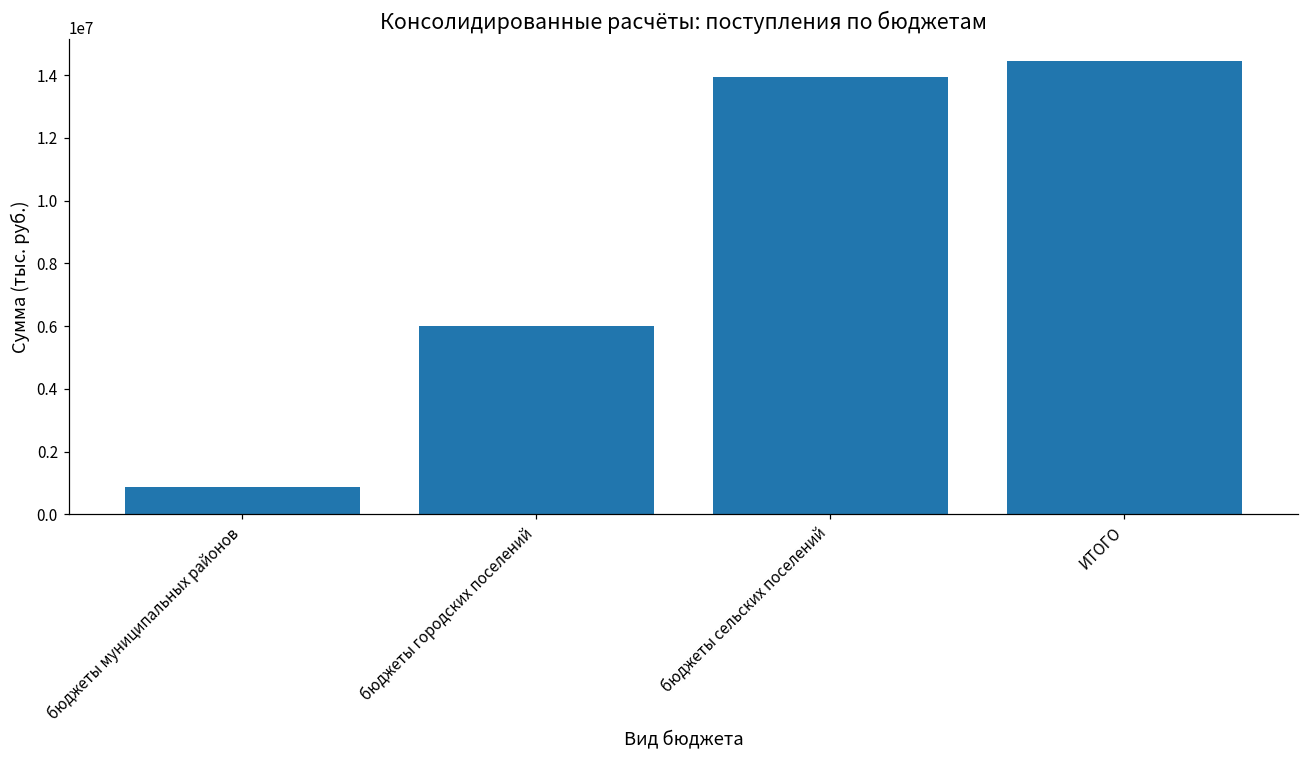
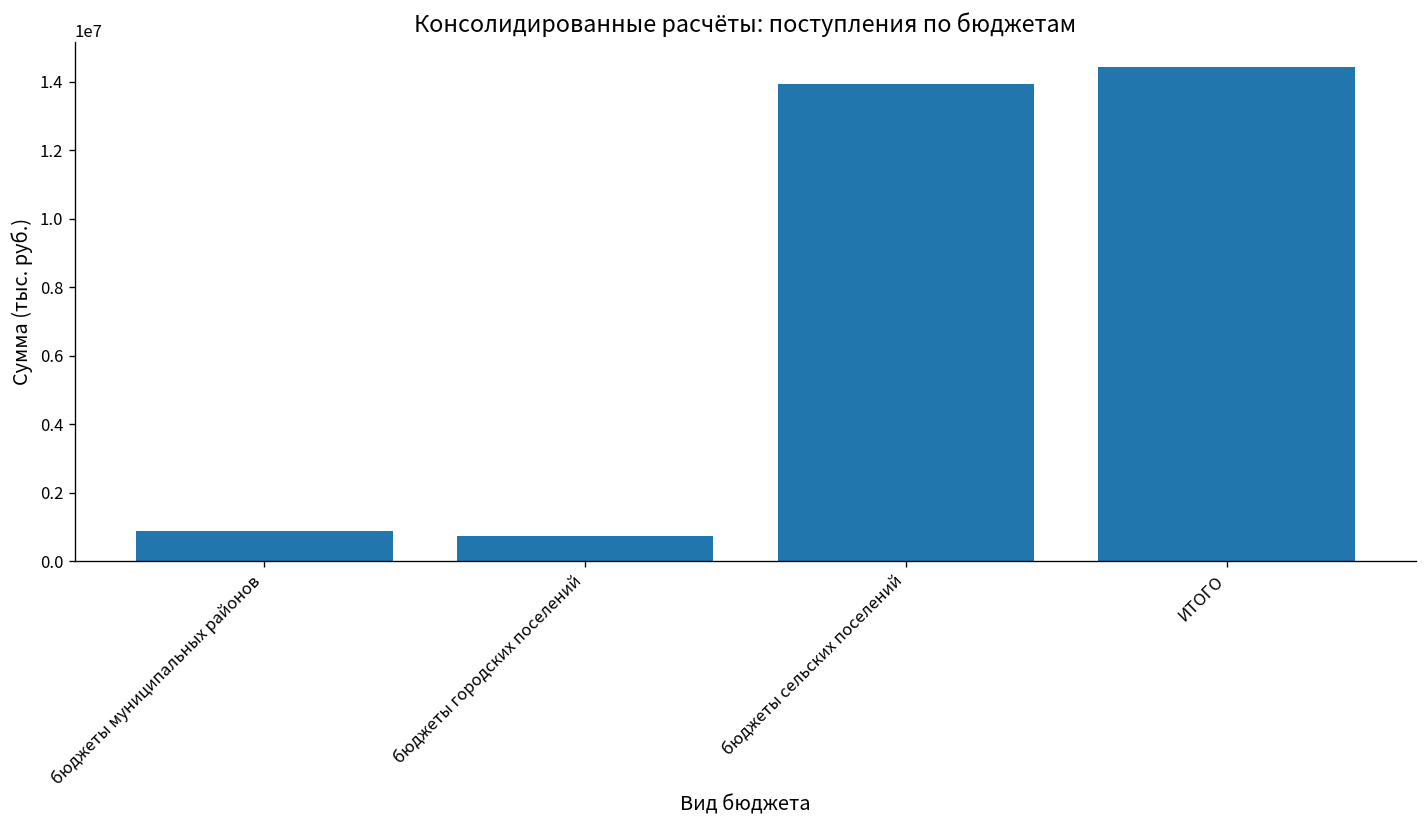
  {
    "бюджеты муниципальных районов": 900000,
-   "бюджеты городских поселений": 6000000,
+   "бюджеты городских поселений": 700000,
    "бюджеты сельских поселений": 13900000,
    "ИТОГО": 14400000
  }
